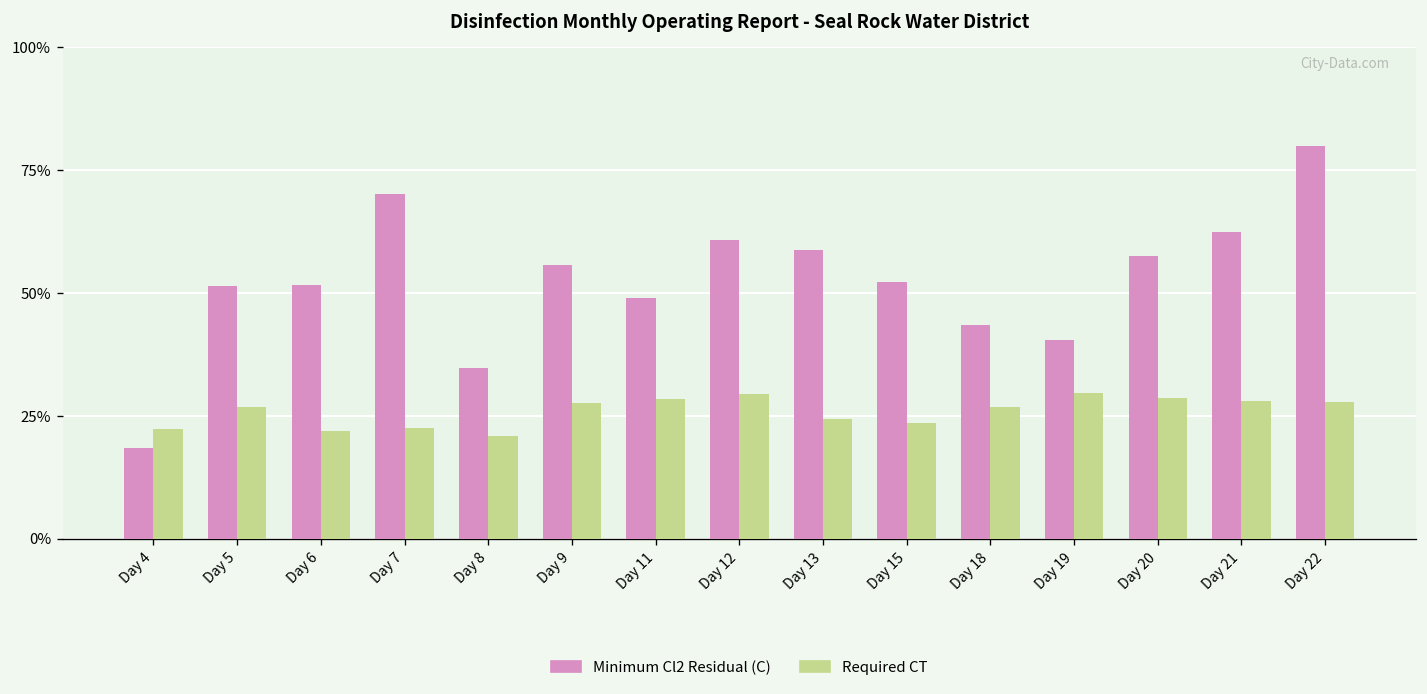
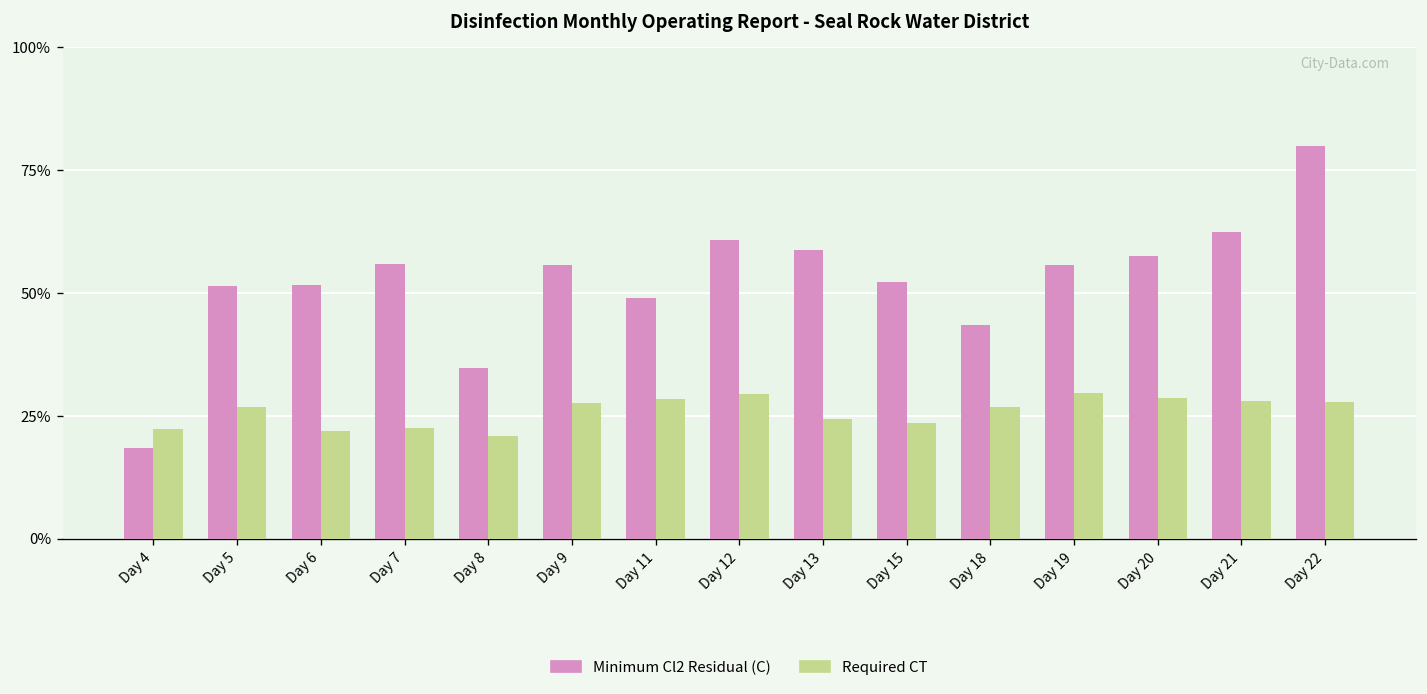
  {
    "Minimum Cl2 Residual (C)": {
      "Day 4": "19%",
      "Day 5": "51%",
      "Day 6": "52%",
-     "Day 7": "70%",
+     "Day 7": "56%",
      "Day 8": "35%",
      "Day 9": "56%",
      "Day 11": "49%",
      "Day 12": "61%",
      "Day 13": "59%",
      "Day 15": "52%",
      "Day 18": "43%",
-     "Day 19": "40%",
+     "Day 19": "56%",
      "Day 20": "57%",
      "Day 21": "62%",
      "Day 22": "80%"
    },
    "Required CT": {
      "Day 4": "22%",
      "Day 5": "27%",
      "Day 6": "22%",
      "Day 7": "23%",
      "Day 8": "21%",
      "Day 9": "28%",
      "Day 11": "28%",
      "Day 12": "29%",
      "Day 13": "24%",
      "Day 15": "24%",
      "Day 18": "27%",
      "Day 19": "30%",
      "Day 20": "29%",
      "Day 21": "28%",
      "Day 22": "28%"
    }
  }
